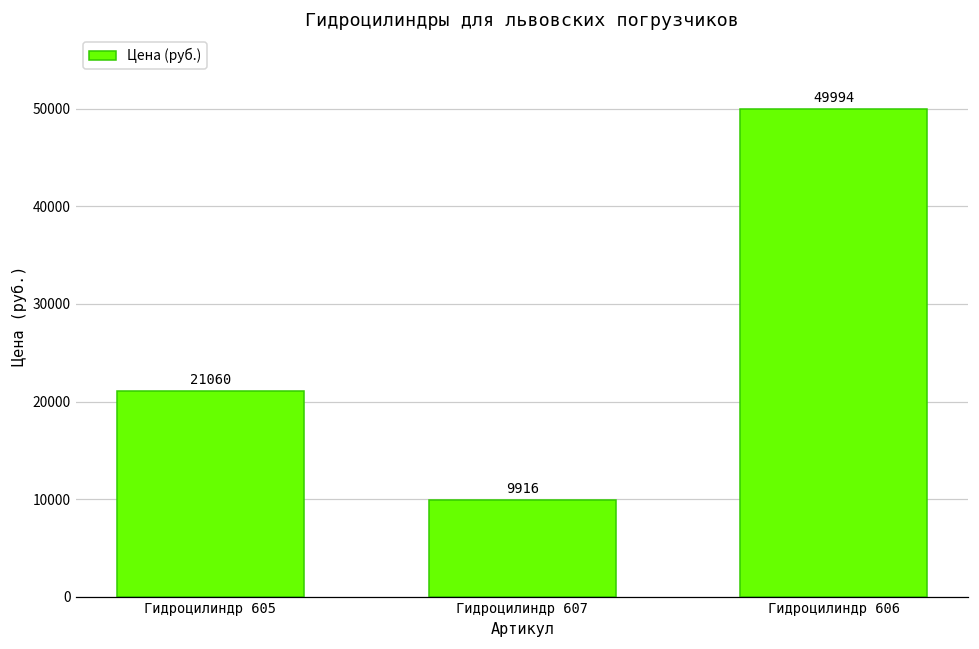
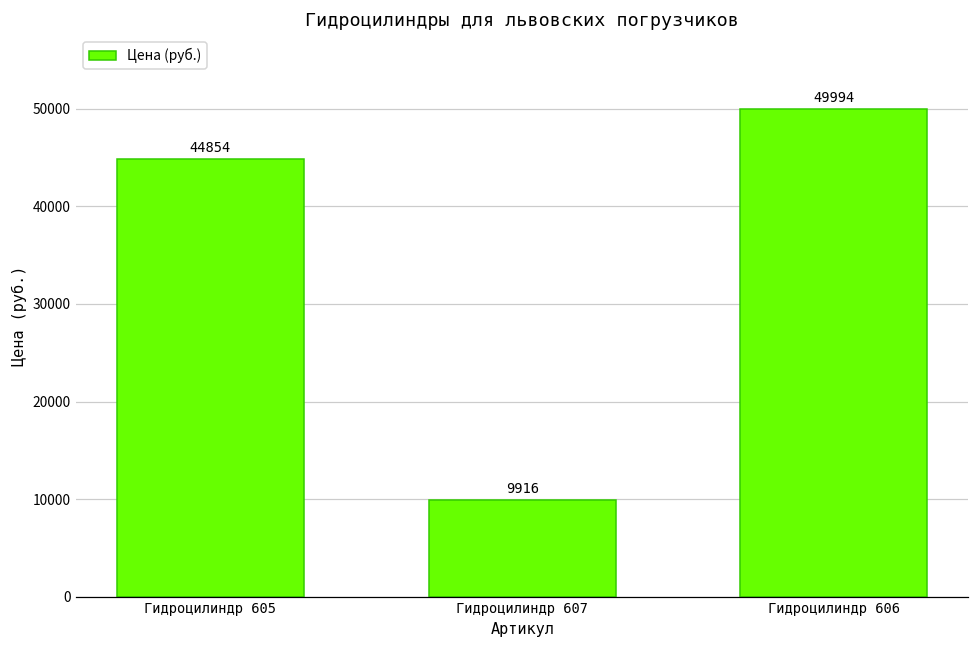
  {
-   "Гидроцилиндр 605": 21060,
+   "Гидроцилиндр 605": 44854,
    "Гидроцилиндр 607": 9916,
    "Гидроцилиндр 606": 49994
  }
